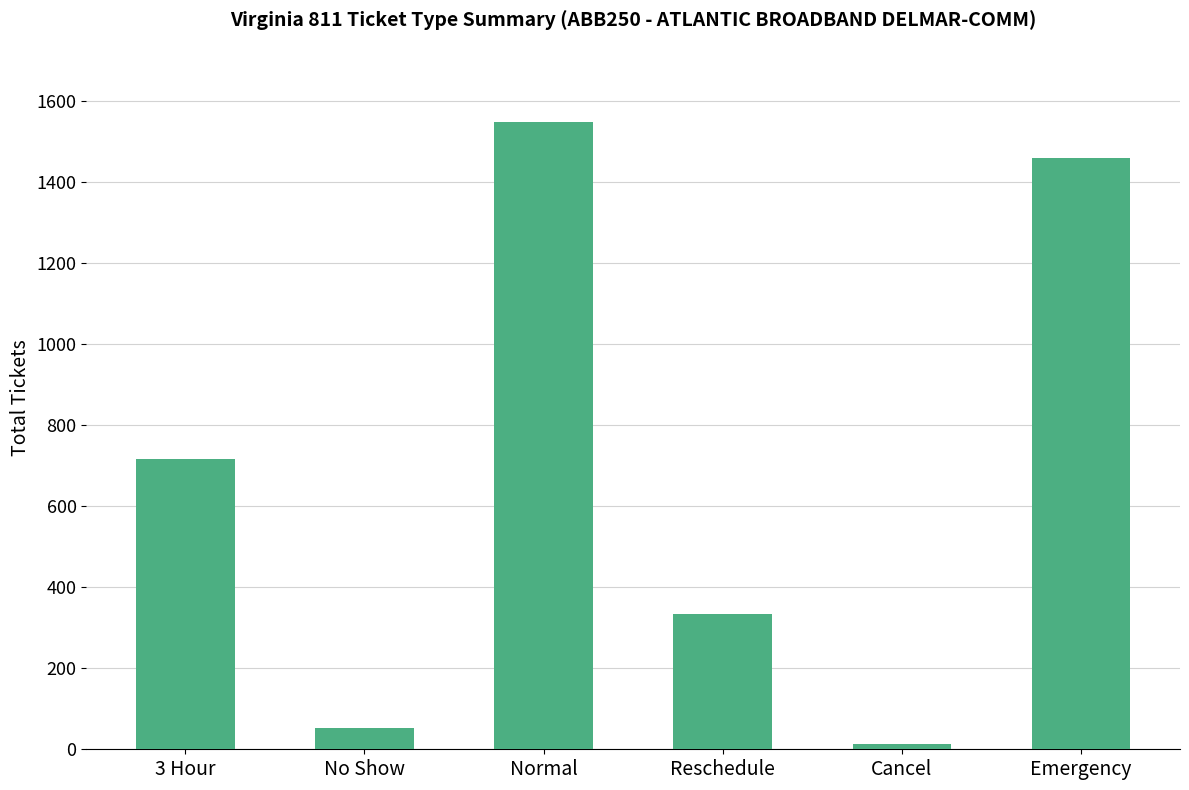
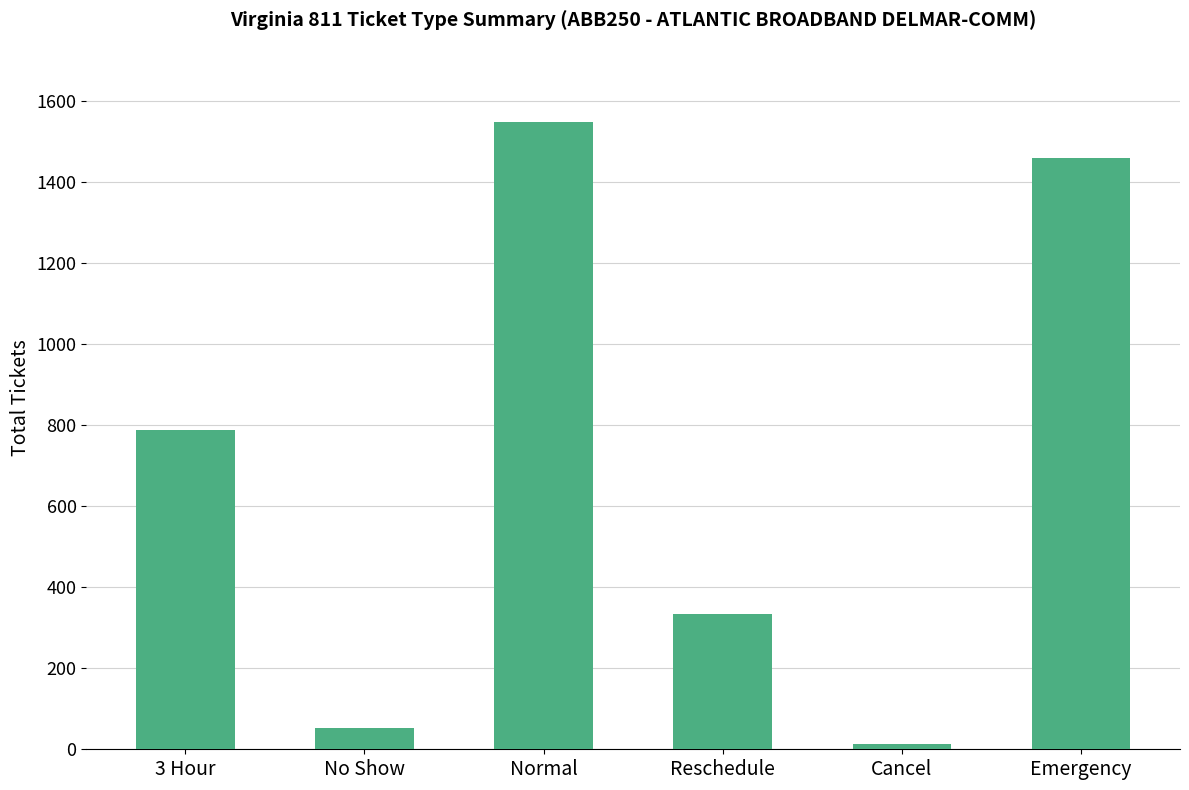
  {
-   "3 Hour": 720,
+   "3 Hour": 790,
    "No Show": 50,
    "Normal": 1550,
    "Reschedule": 340,
    "Cancel": 10,
    "Emergency": 1460
  }
